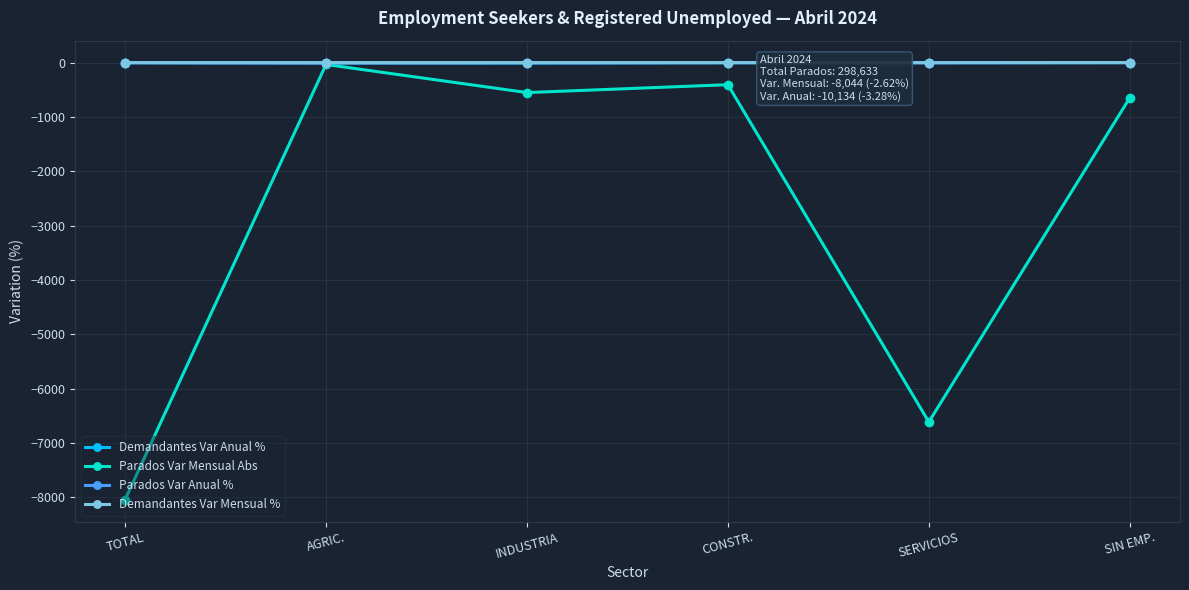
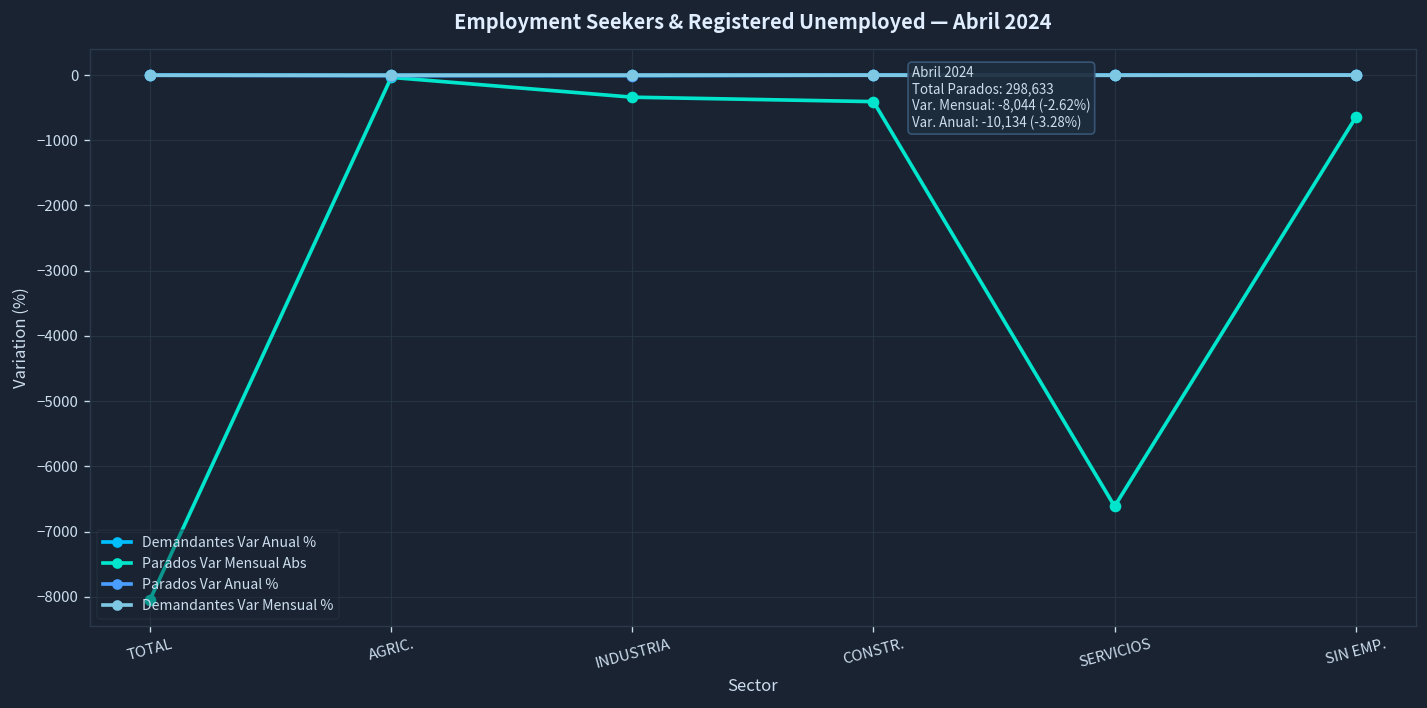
  {
    "Parados Var Mensual Abs": {
-     "INDUSTRIA": -600,
+     "INDUSTRIA": -300,
      "CONSTR.": -400,
      "SERVICIOS": -6600,
      "SIN EMP.": -600
    }
  }
